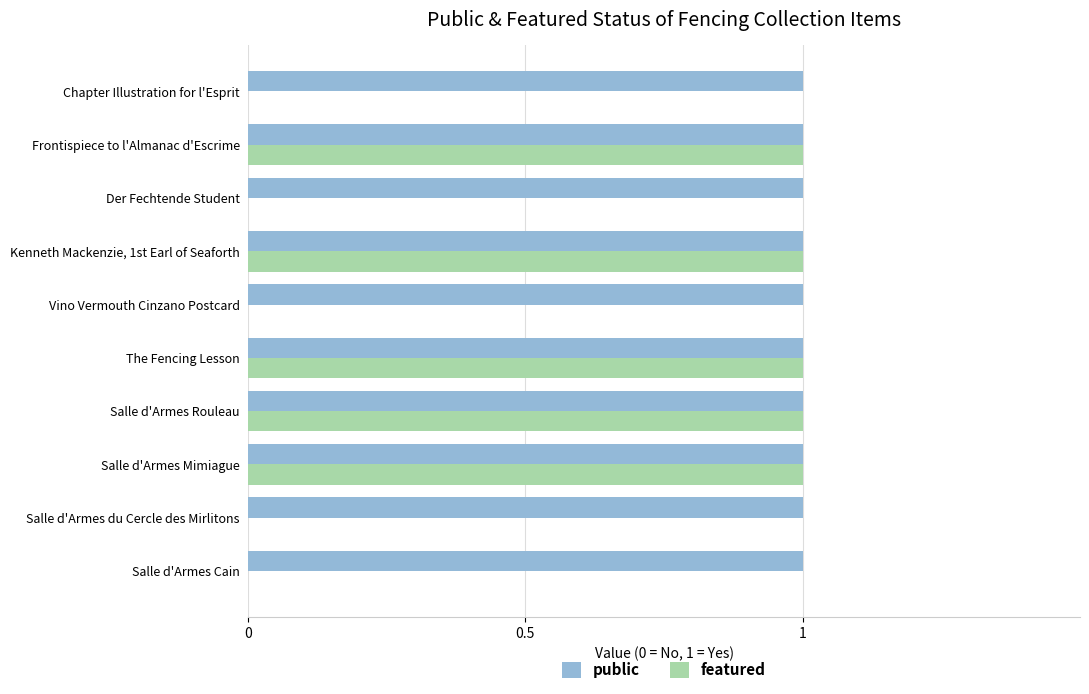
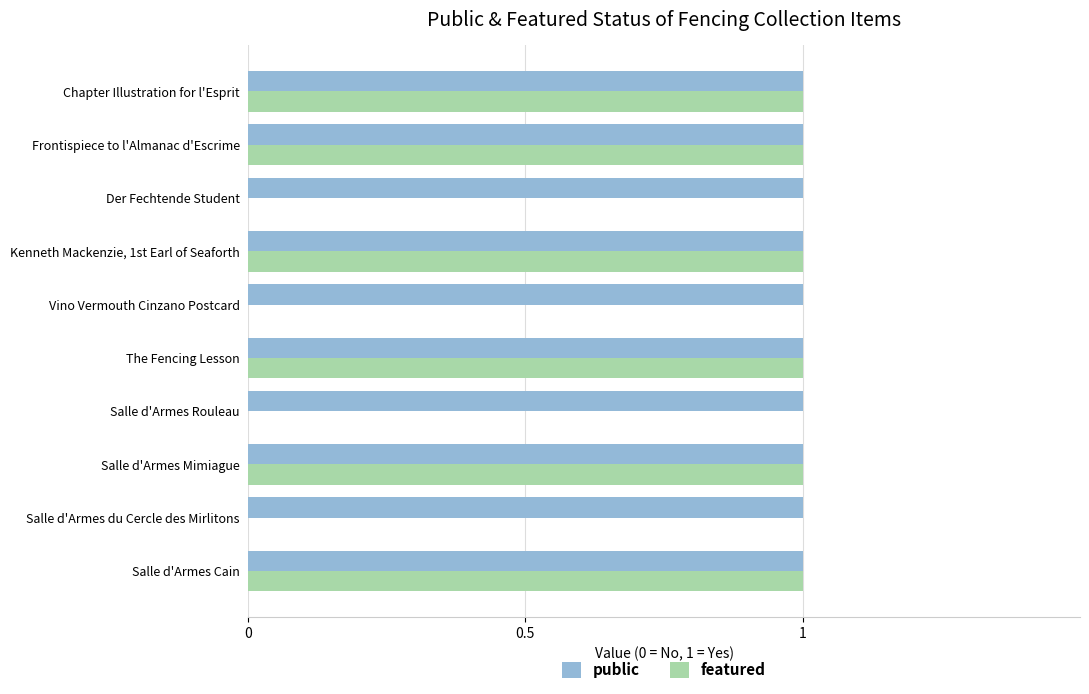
  {
    "public": {
      "Chapter Illustration for l'Esprit": 1,
      "Frontispiece to l'Almanac d'Escrime": 1,
      "Der Fechtende Student": 1,
      "Kenneth Mackenzie, 1st Earl of Seaforth": 1,
      "Vino Vermouth Cinzano Postcard": 1,
      "The Fencing Lesson": 1,
      "Salle d'Armes Rouleau": 1,
      "Salle d'Armes Mimiague": 1,
      "Salle d'Armes du Cercle des Mirlitons": 1,
      "Salle d'Armes Cain": 1
    },
    "featured": {
-     "Chapter Illustration for l'Esprit": 0,
+     "Chapter Illustration for l'Esprit": 1,
      "Frontispiece to l'Almanac d'Escrime": 1,
      "Der Fechtende Student": 0,
      "Kenneth Mackenzie, 1st Earl of Seaforth": 1,
      "Vino Vermouth Cinzano Postcard": 0,
      "The Fencing Lesson": 1,
-     "Salle d'Armes Rouleau": 1,
+     "Salle d'Armes Rouleau": 0,
      "Salle d'Armes Mimiague": 1,
      "Salle d'Armes du Cercle des Mirlitons": 0,
-     "Salle d'Armes Cain": 0
+     "Salle d'Armes Cain": 1
    }
  }
